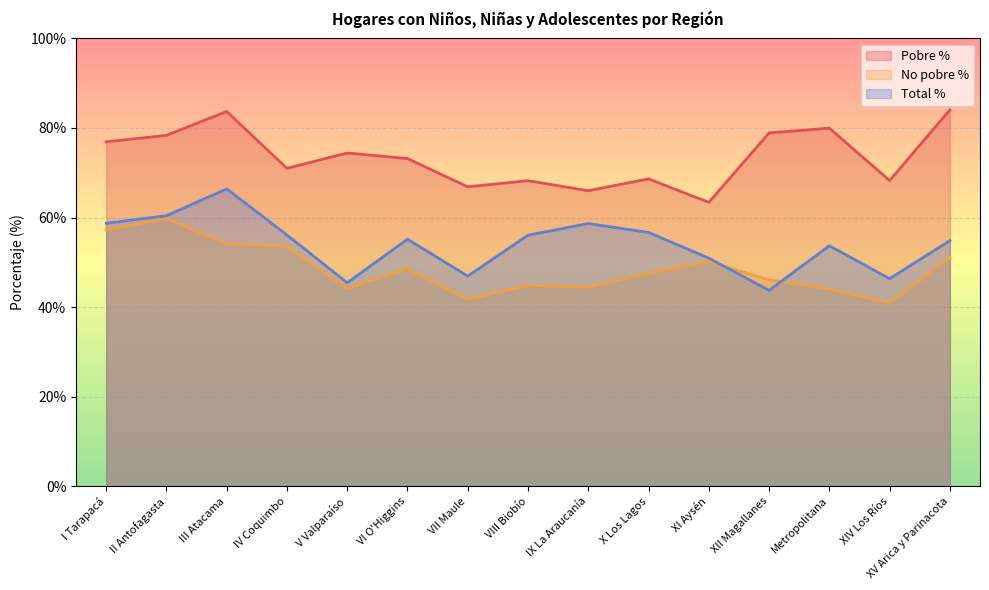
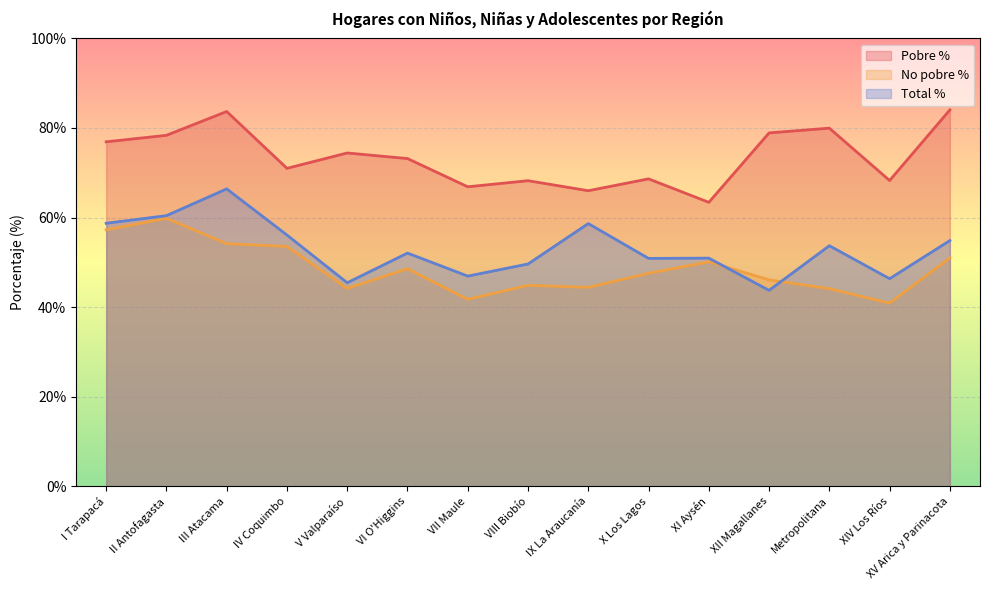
  {
    "Total %": {
      "I Tarapacá": "59%",
      "II Antofagasta": "60%",
      "III Atacama": "66%",
      "IV Coquimbo": "56%",
      "V Valparaíso": "45%",
-     "VI O'Higgins": "55%",
+     "VI O'Higgins": "52%",
      "VII Maule": "47%",
-     "VIII Biobío": "56%",
+     "VIII Biobío": "50%",
      "IX La Araucanía": "59%",
-     "X Los Lagos": "57%",
+     "X Los Lagos": "51%",
      "XI Aysén": "51%",
      "XII Magallanes": "44%",
      "Metropolitana": "54%",
      "XIV Los Ríos": "46%",
      "XV Arica y Parinacota": "55%"
    }
  }
